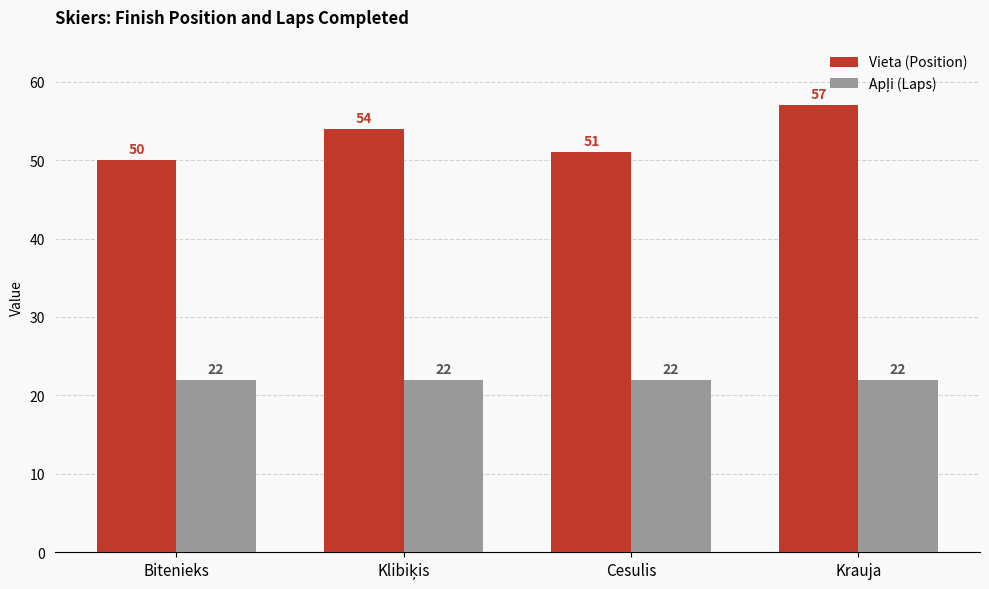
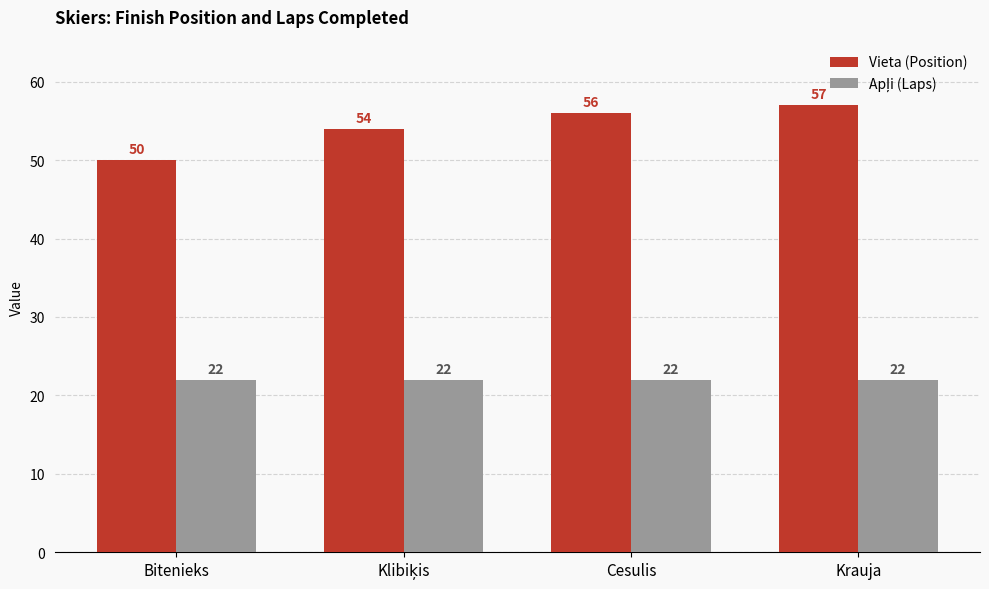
  {
    "Vieta (Position)": {
      "Bitenieks": 50,
      "Klibiķis": 54,
-     "Cesulis": 51,
+     "Cesulis": 56,
      "Krauja": 57
    },
    "Apļi (Laps)": {
      "Bitenieks": 22,
      "Klibiķis": 22,
      "Cesulis": 22,
      "Krauja": 22
    }
  }
